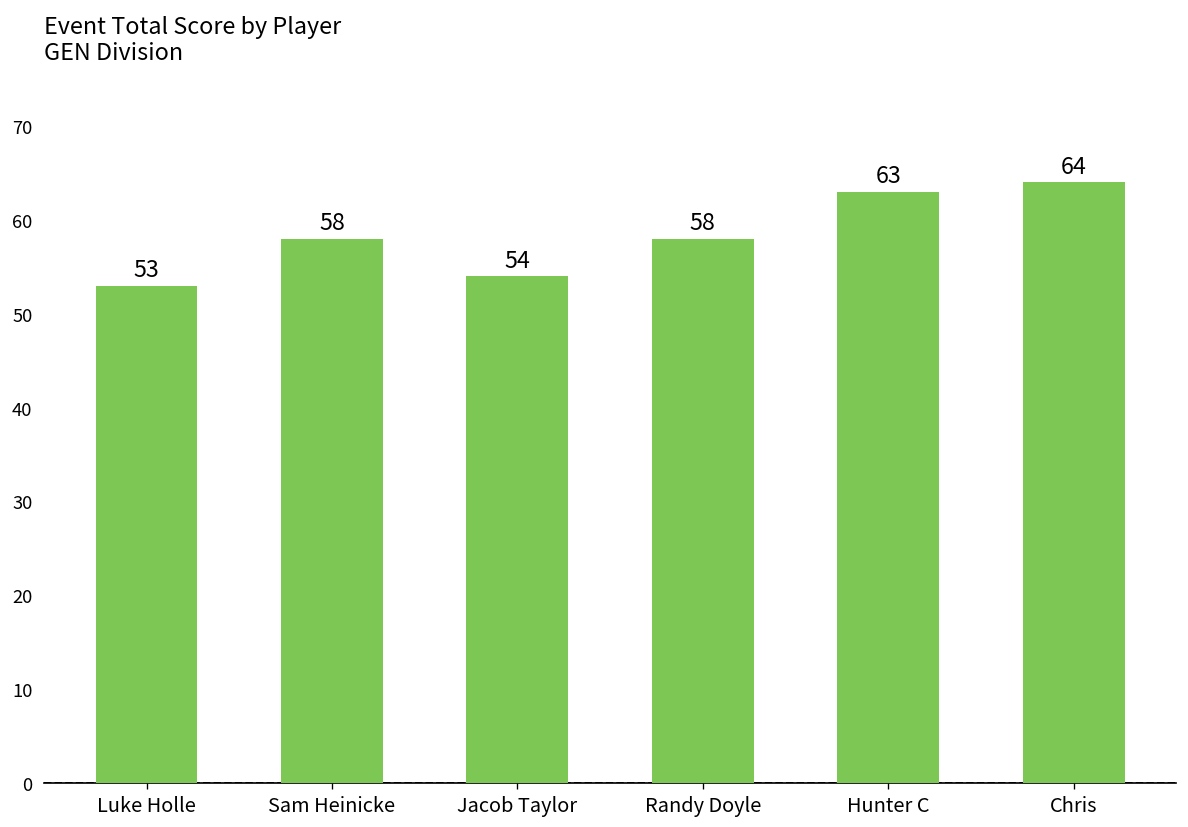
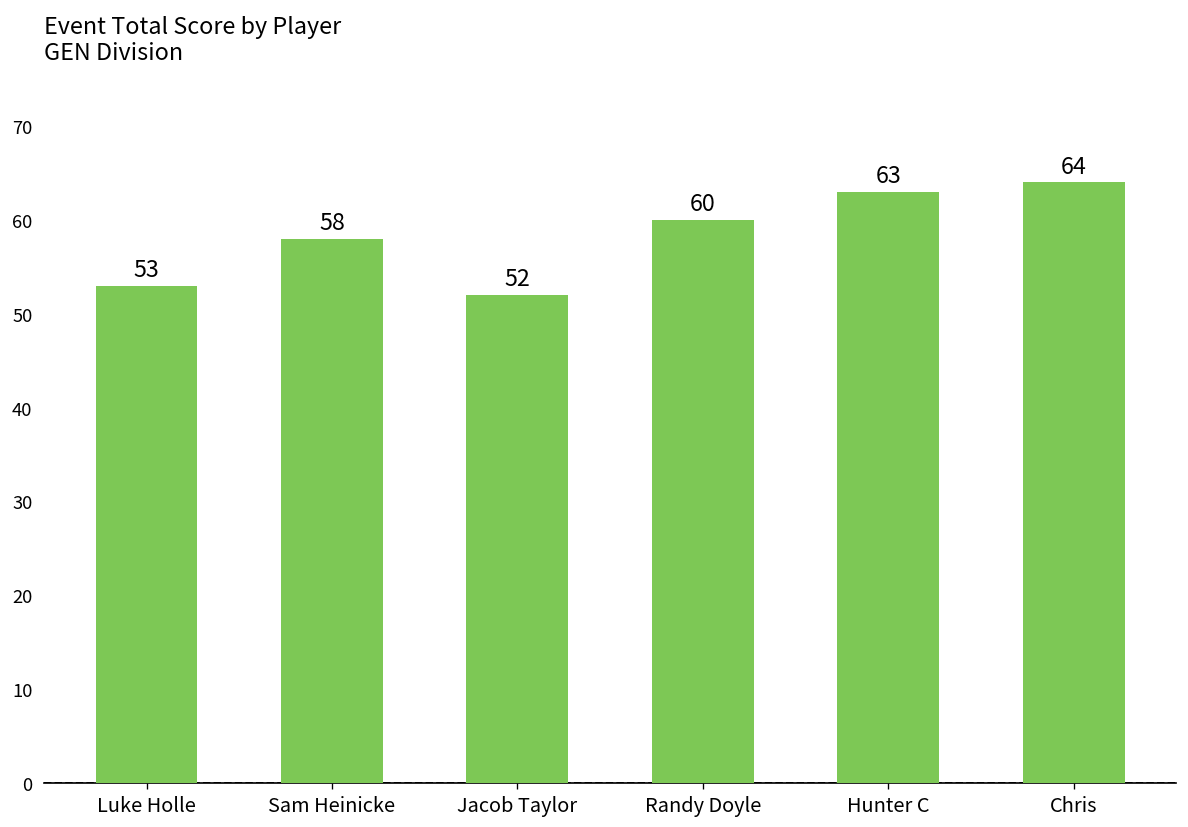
  {
    "Luke Holle": 53,
    "Sam Heinicke": 58,
-   "Jacob Taylor": 54,
-   "Randy Doyle": 58,
+   "Jacob Taylor": 52,
+   "Randy Doyle": 60,
    "Hunter C": 63,
    "Chris": 64
  }
